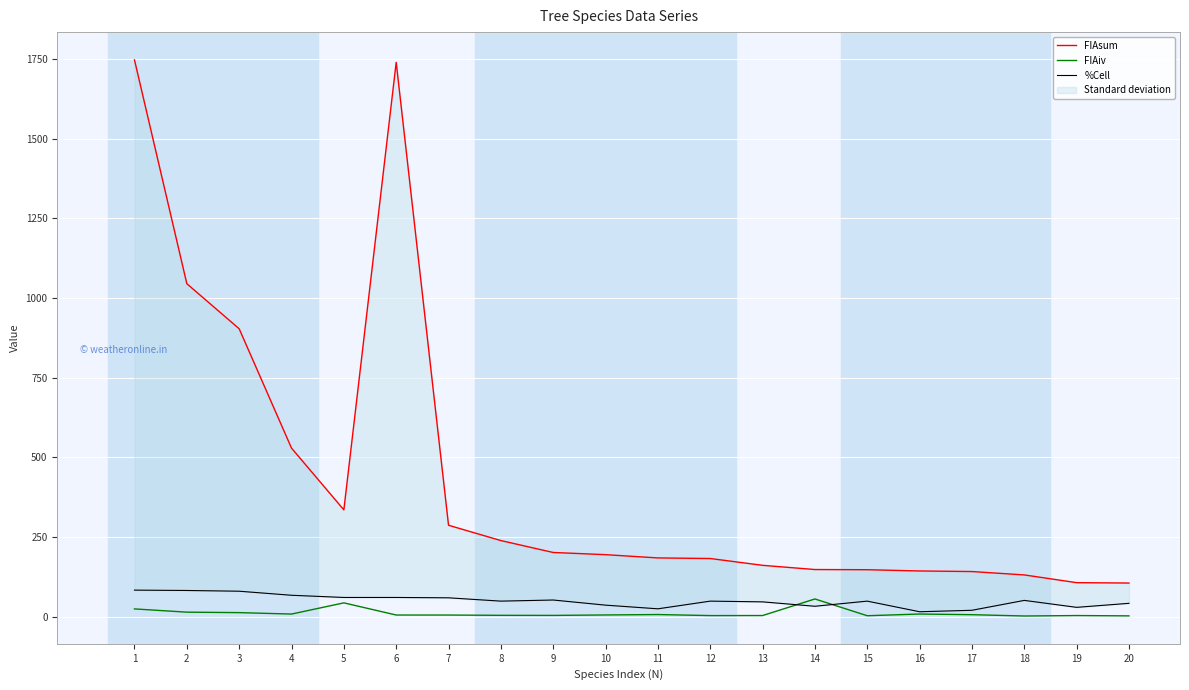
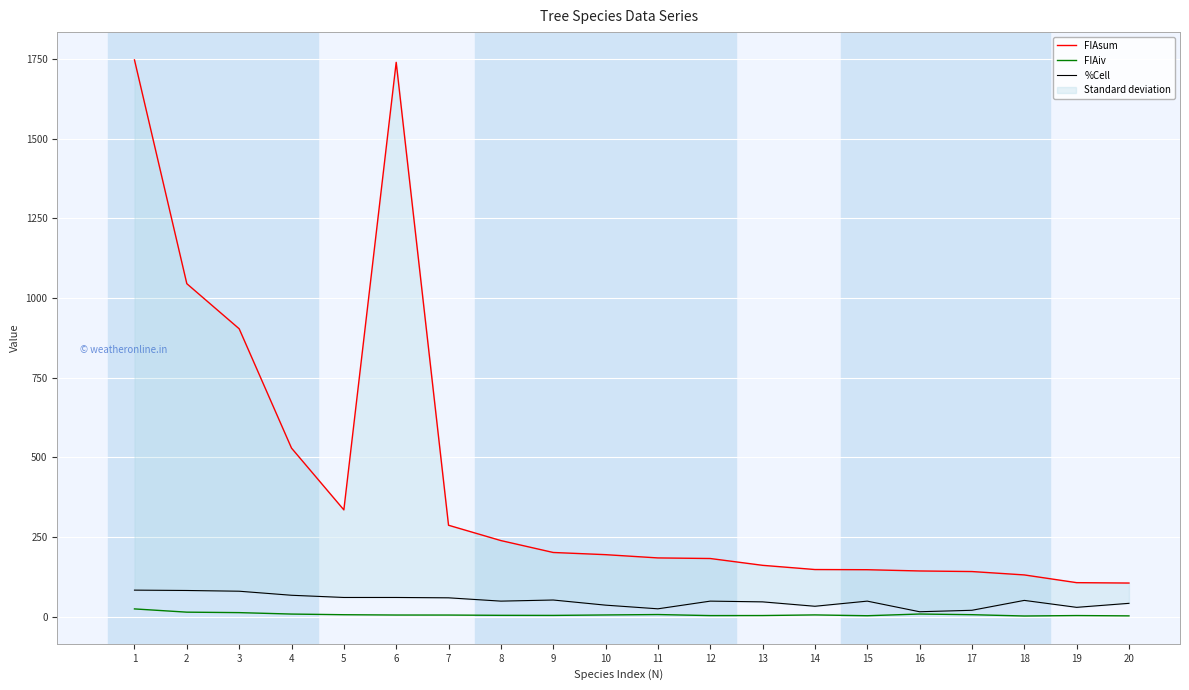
  {
    "Standard deviation": {
      "1": 1750,
      "2": 1050,
      "3": 900,
      "4": 530,
      "5": 340,
      "6": 1740,
      "7": 290,
      "8": 240,
      "9": 200,
      "10": 200,
      "11": 180,
      "12": 180,
      "13": 160,
      "14": 150,
      "15": 150,
      "16": 140,
      "17": 140,
      "18": 130,
      "19": 110,
      "20": 110
    },
    "FIAiv": {
      "1": 20,
      "2": 10,
      "3": 10,
      "4": 10,
-     "5": 40,
+     "5": 10,
      "6": 10,
      "7": 10,
      "8": 0,
      "9": 0,
      "10": 10,
      "11": 10,
      "12": 0,
      "13": 0,
-     "14": 60,
+     "14": 10,
      "15": 0,
      "17": 10,
      "18": 0,
      "19": 0,
      "20": 0
    },
    "%Cell": {
      "1": 80,
      "2": 80,
      "3": 80,
      "4": 70,
      "5": 60,
      "6": 60,
      "7": 60,
      "8": 50,
      "9": 50,
      "10": 40,
      "11": 30,
      "12": 50,
      "13": 50,
      "14": 30,
      "15": 50,
      "17": 20,
      "18": 50,
      "19": 30,
      "20": 40
    }
  }
